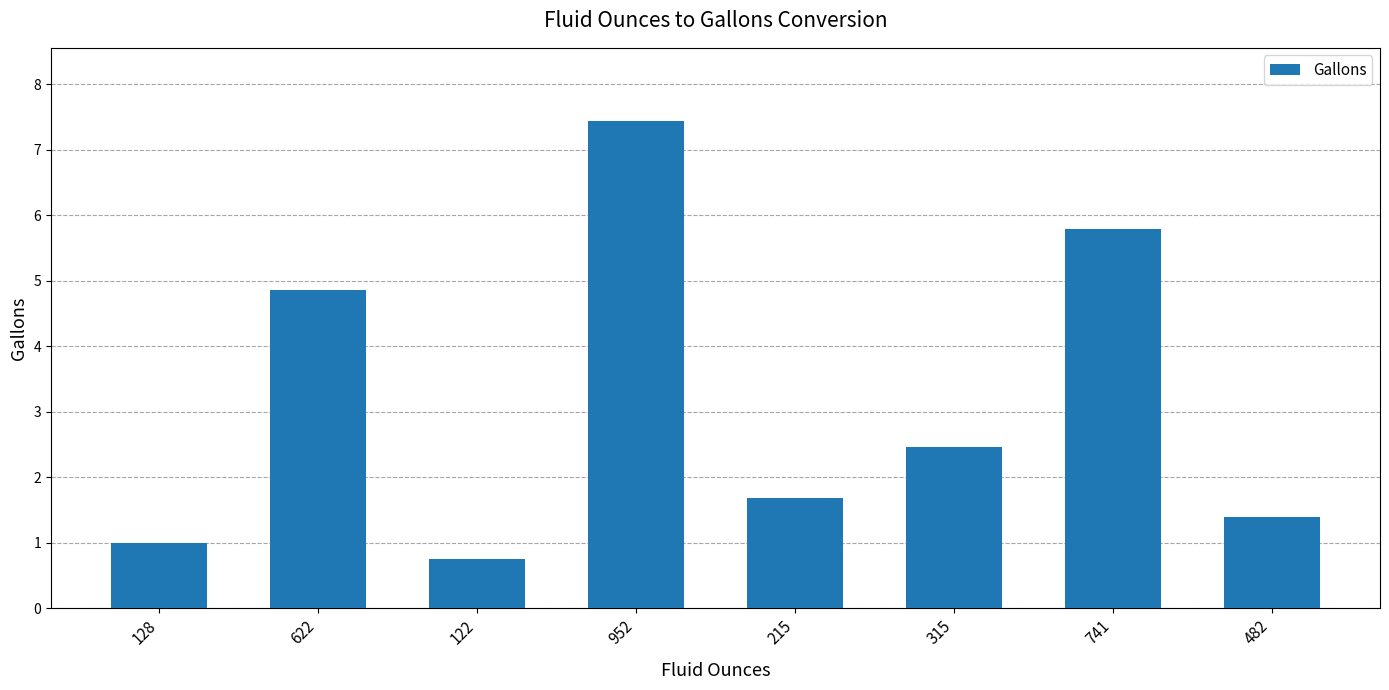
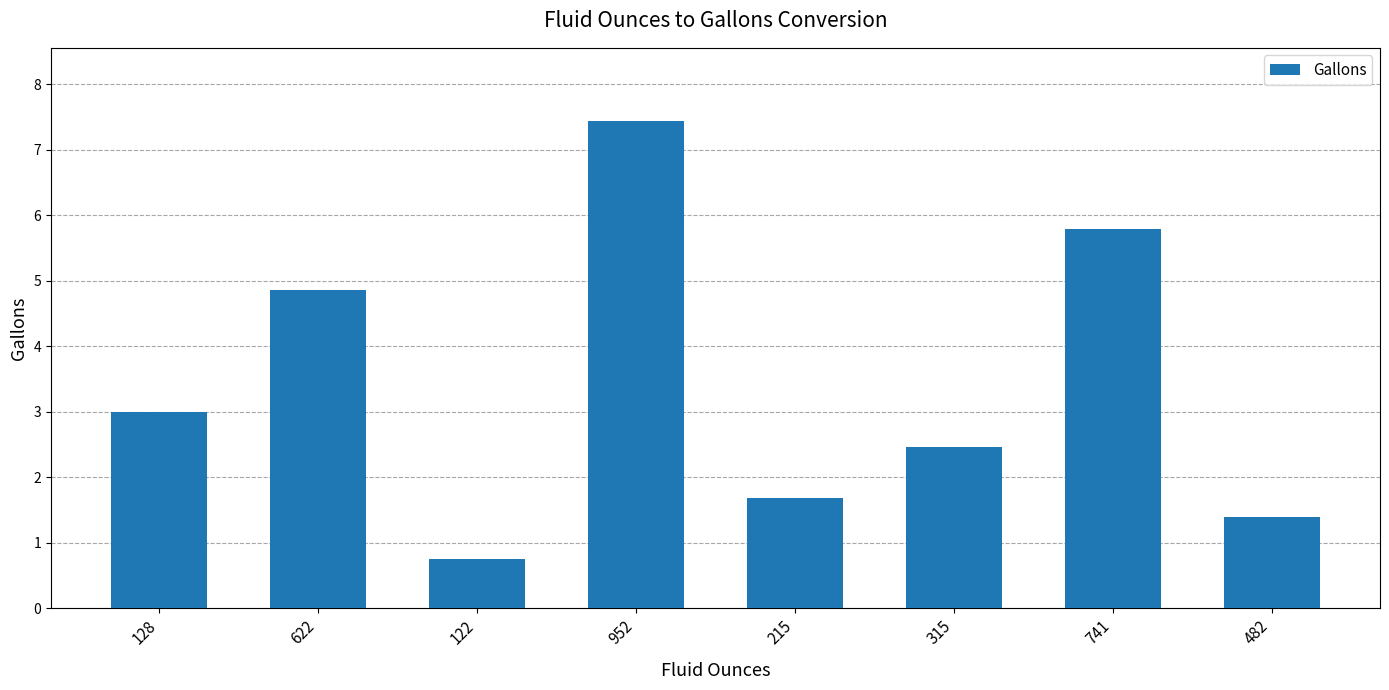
  {
-   "128": 1,
+   "128": 3,
    "622": 4.9,
    "122": 0.8,
    "952": 7.4,
    "215": 1.7,
    "315": 2.5,
    "741": 5.8,
    "482": 1.4
  }
